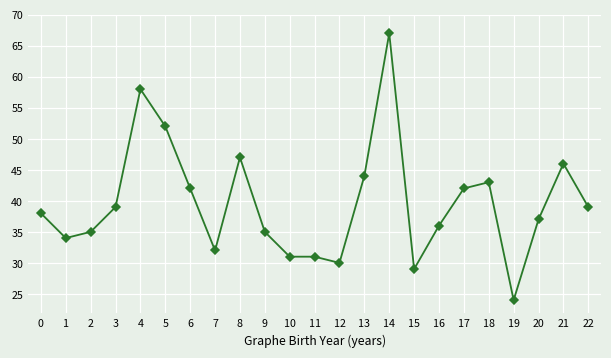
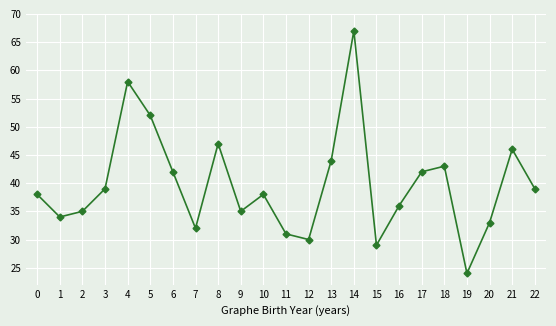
  {
    "0": 38,
    "1": 34,
    "2": 35,
    "3": 39,
    "4": 58,
    "5": 52,
    "6": 42,
    "7": 32,
    "8": 47,
    "9": 35,
-   "10": 31,
+   "10": 38,
    "11": 31,
    "12": 30,
    "13": 44,
    "14": 67,
    "15": 29,
    "16": 36,
    "17": 42,
    "18": 43,
    "19": 24,
-   "20": 37,
+   "20": 33,
    "21": 46,
    "22": 39
  }
